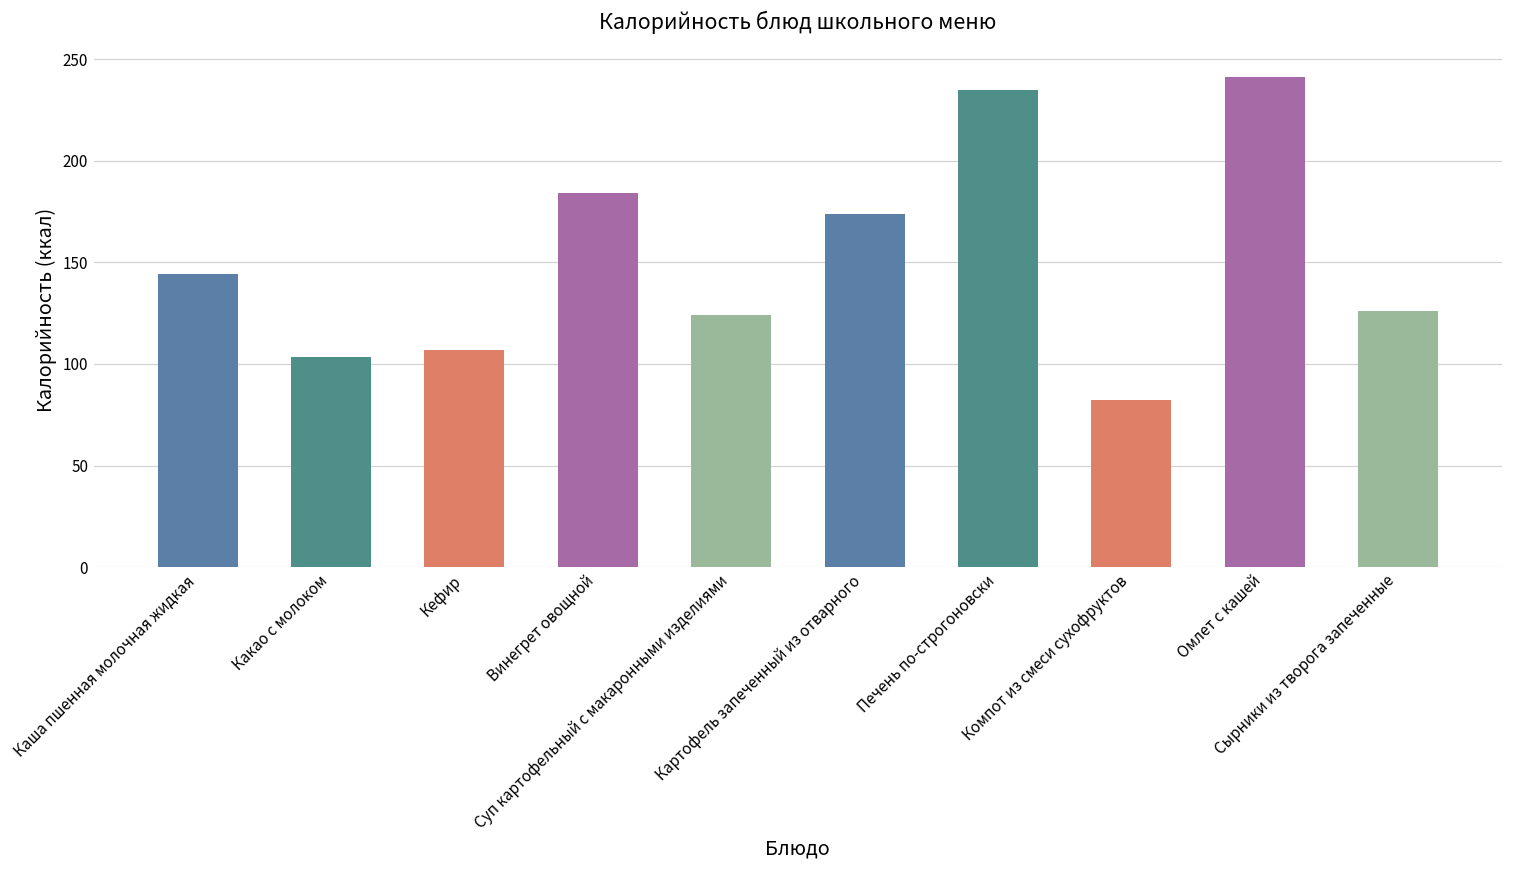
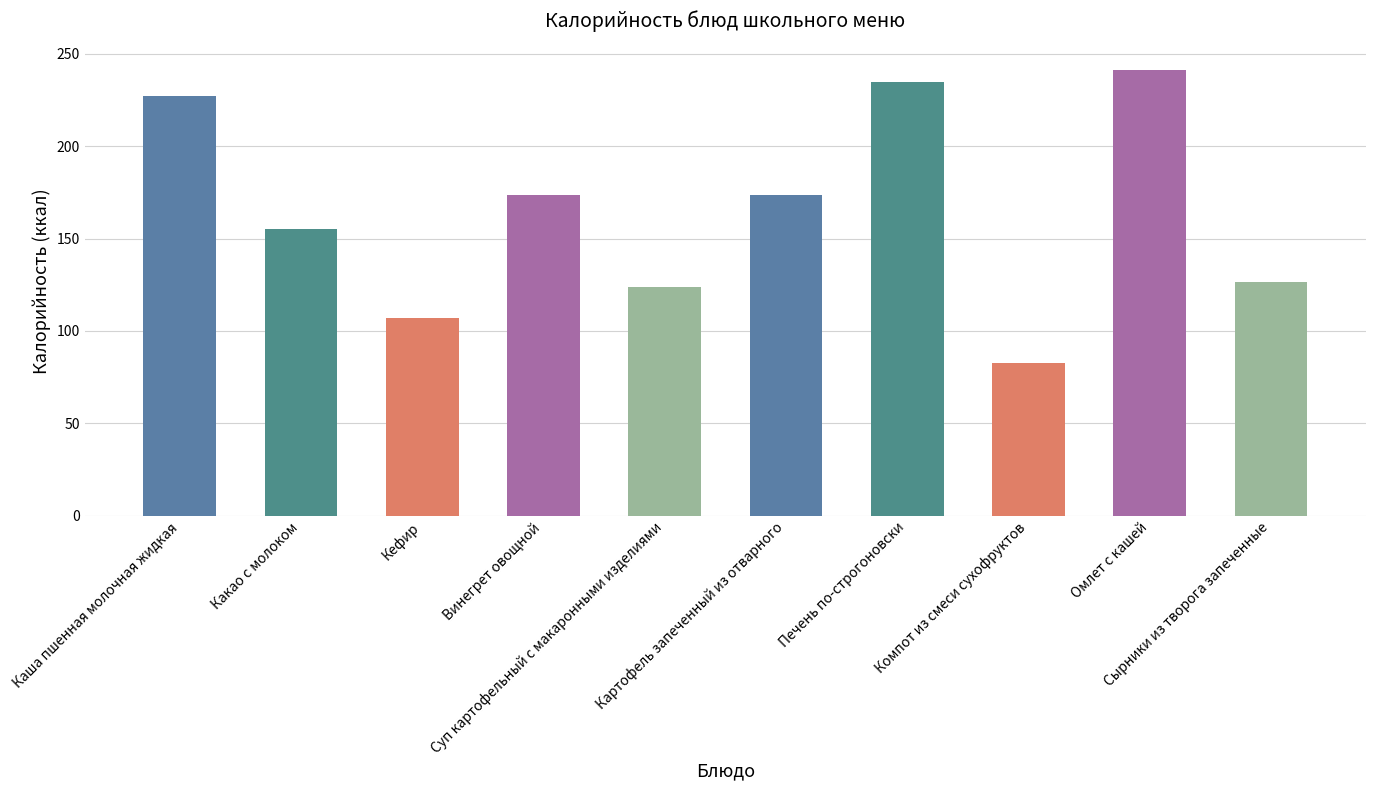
  {
-   "Каша пшенная молочная жидкая": 144,
-   "Какао с молоком": 104,
+   "Каша пшенная молочная жидкая": 227,
+   "Какао с молоком": 155,
    "Кефир": 107,
-   "Винегрет овощной": 184,
+   "Винегрет овощной": 174,
    "Суп картофельный с макаронными изделиями": 124,
    "Картофель запеченный из отварного": 174,
    "Печень по-строгоновски": 235,
    "Компот из смеси сухофруктов": 83,
    "Омлет с кашей": 241,
    "Сырники из творога запеченные": 126
  }
